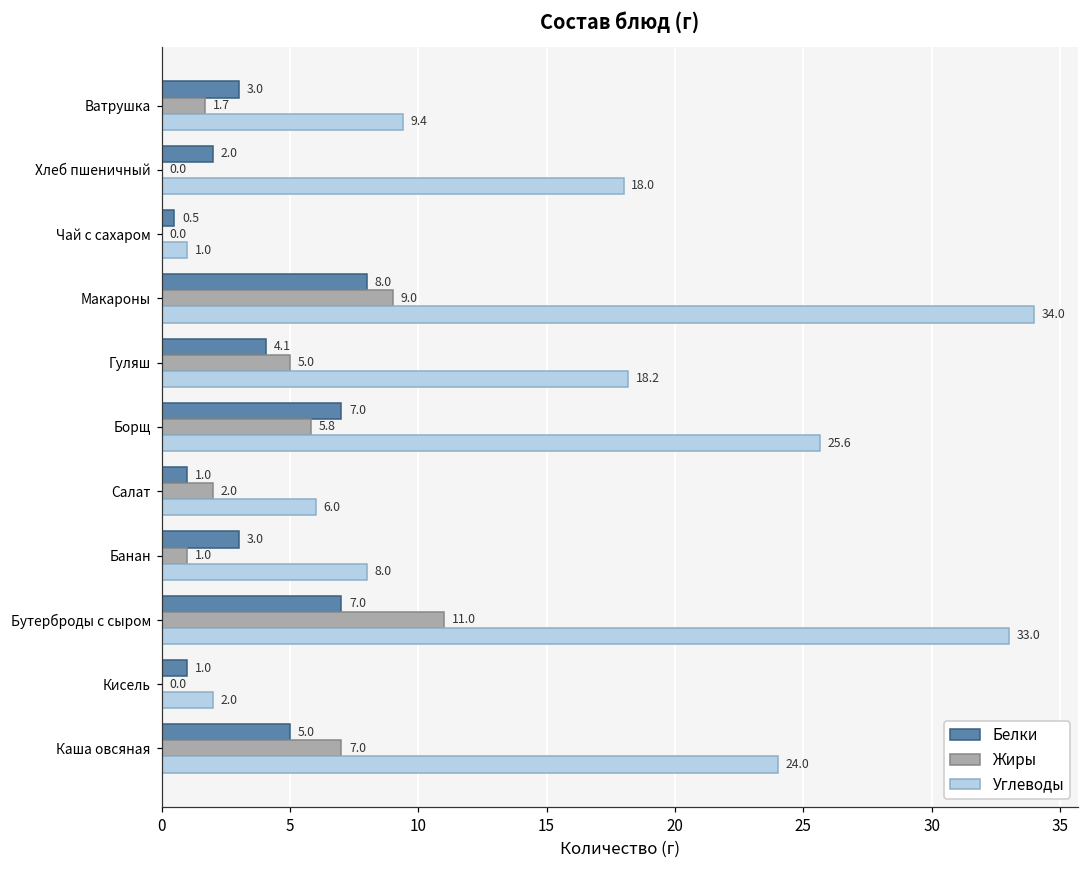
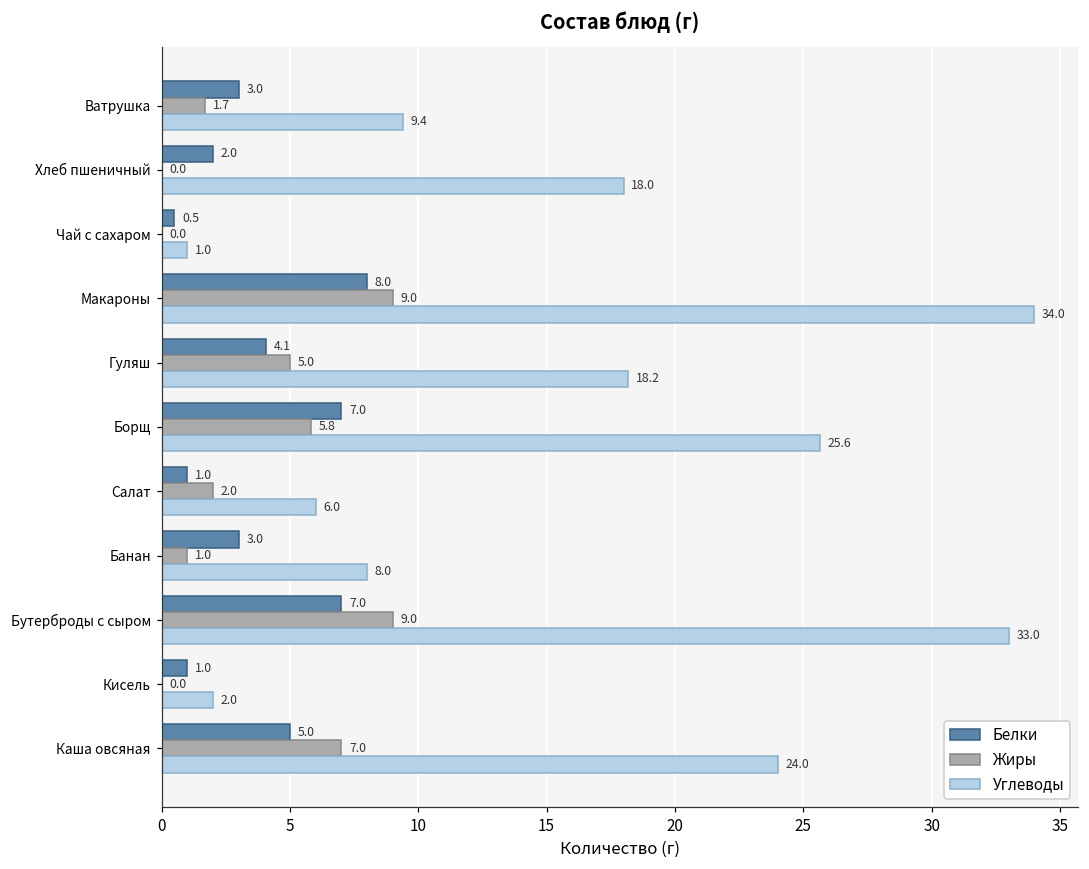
  {
    "Белки": {
      "Ватрушка": 3.0,
      "Хлеб пшеничный": 2.0,
      "Чай с сахаром": 0.5,
      "Макароны": 8.0,
      "Гуляш": 4.1,
      "Борщ": 7.0,
      "Салат": 1.0,
      "Банан": 3.0,
      "Бутерброды с сыром": 7.0,
      "Кисель": 1.0,
      "Каша овсяная": 5.0
    },
    "Жиры": {
      "Ватрушка": 1.7,
      "Хлеб пшеничный": 0.0,
      "Чай с сахаром": 0.0,
      "Макароны": 9.0,
      "Гуляш": 5.0,
      "Борщ": 5.8,
      "Салат": 2.0,
      "Банан": 1.0,
-     "Бутерброды с сыром": 11.0,
+     "Бутерброды с сыром": 9.0,
      "Кисель": 0.0,
      "Каша овсяная": 7.0
    },
    "Углеводы": {
      "Ватрушка": 9.4,
      "Хлеб пшеничный": 18.0,
      "Чай с сахаром": 1.0,
      "Макароны": 34.0,
      "Гуляш": 18.2,
      "Борщ": 25.6,
      "Салат": 6.0,
      "Банан": 8.0,
      "Бутерброды с сыром": 33.0,
      "Кисель": 2.0,
      "Каша овсяная": 24.0
    }
  }
